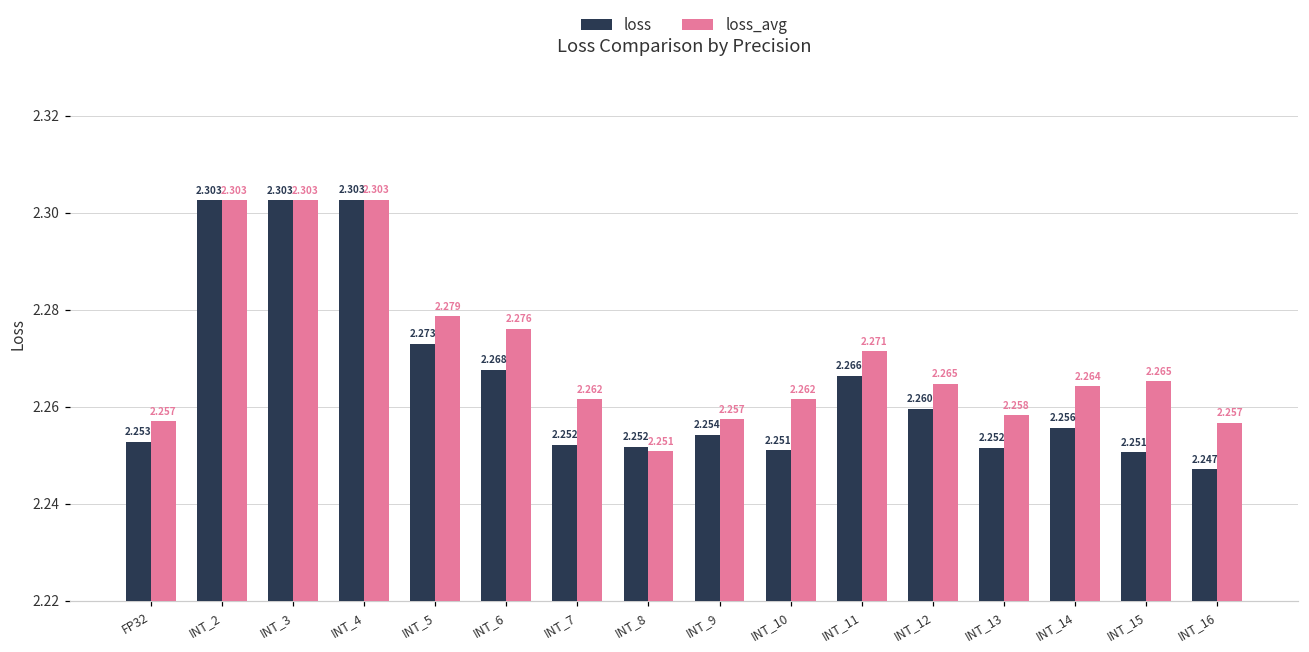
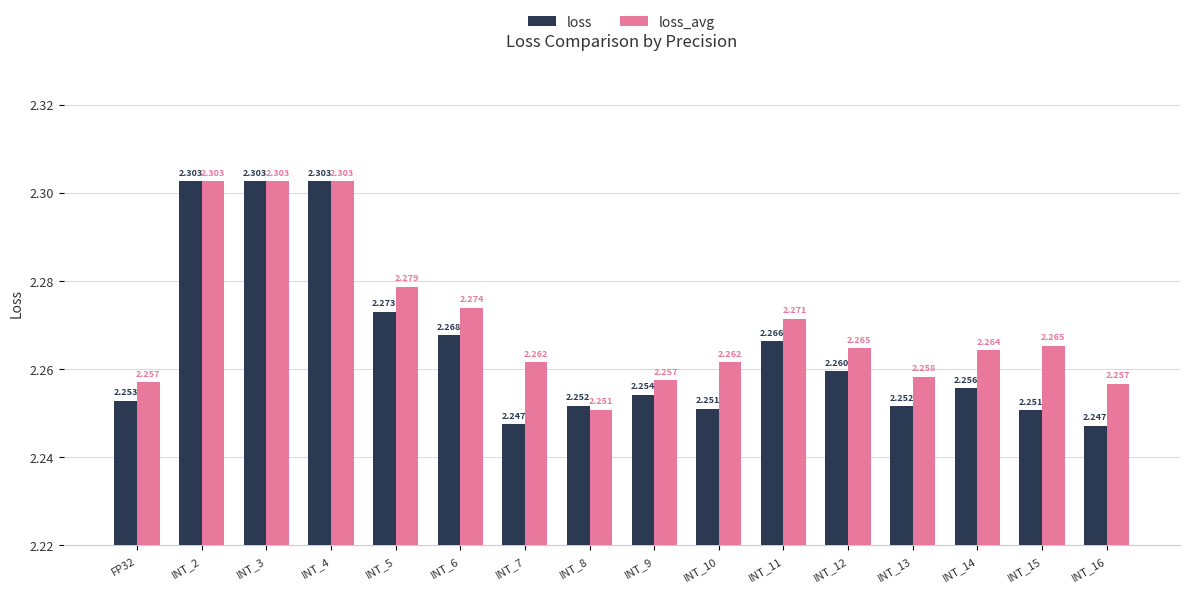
  {
    "loss": {
      "FP32": 2.253,
      "INT_2": 2.303,
      "INT_3": 2.303,
      "INT_4": 2.303,
      "INT_5": 2.273,
      "INT_6": 2.268,
-     "INT_7": 2.252,
+     "INT_7": 2.247,
      "INT_8": 2.252,
      "INT_9": 2.254,
      "INT_10": 2.251,
      "INT_11": 2.266,
      "INT_12": 2.260,
      "INT_13": 2.252,
      "INT_14": 2.256,
      "INT_15": 2.251,
      "INT_16": 2.247
    },
    "loss_avg": {
      "FP32": 2.257,
      "INT_2": 2.303,
      "INT_3": 2.303,
      "INT_4": 2.303,
      "INT_5": 2.279,
-     "INT_6": 2.276,
+     "INT_6": 2.274,
      "INT_7": 2.262,
      "INT_8": 2.251,
      "INT_9": 2.257,
      "INT_10": 2.262,
      "INT_11": 2.271,
      "INT_12": 2.265,
      "INT_13": 2.258,
      "INT_14": 2.264,
      "INT_15": 2.265,
      "INT_16": 2.257
    }
  }
